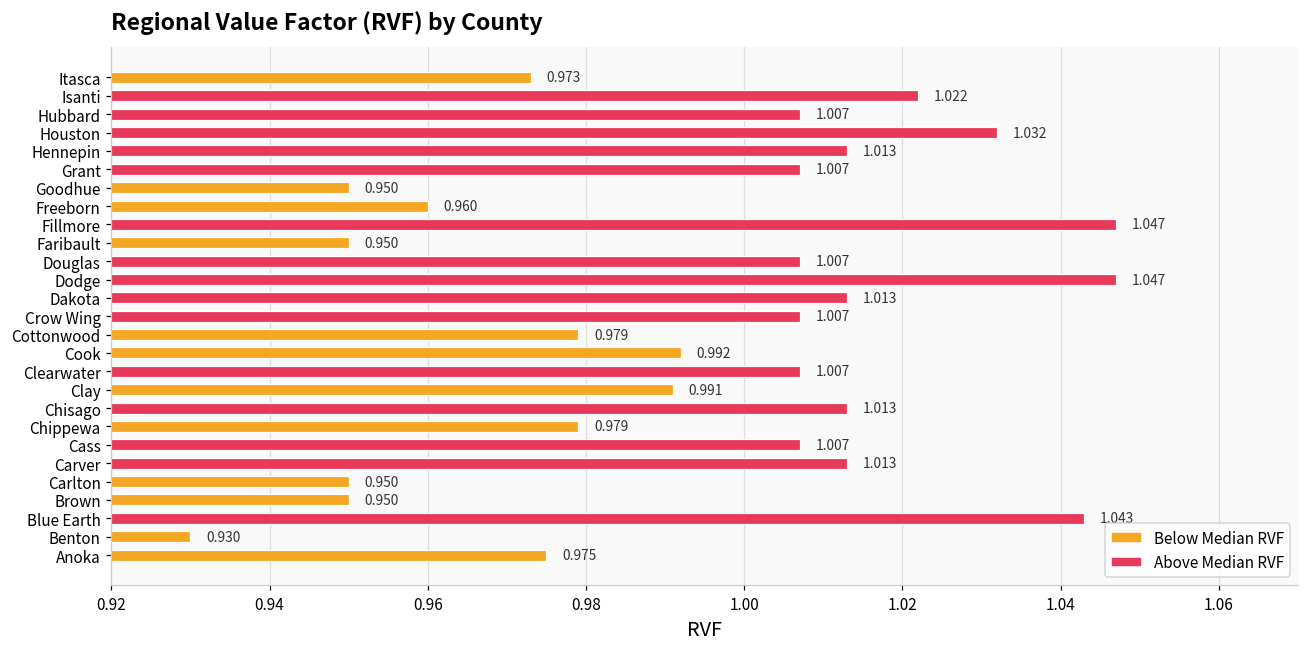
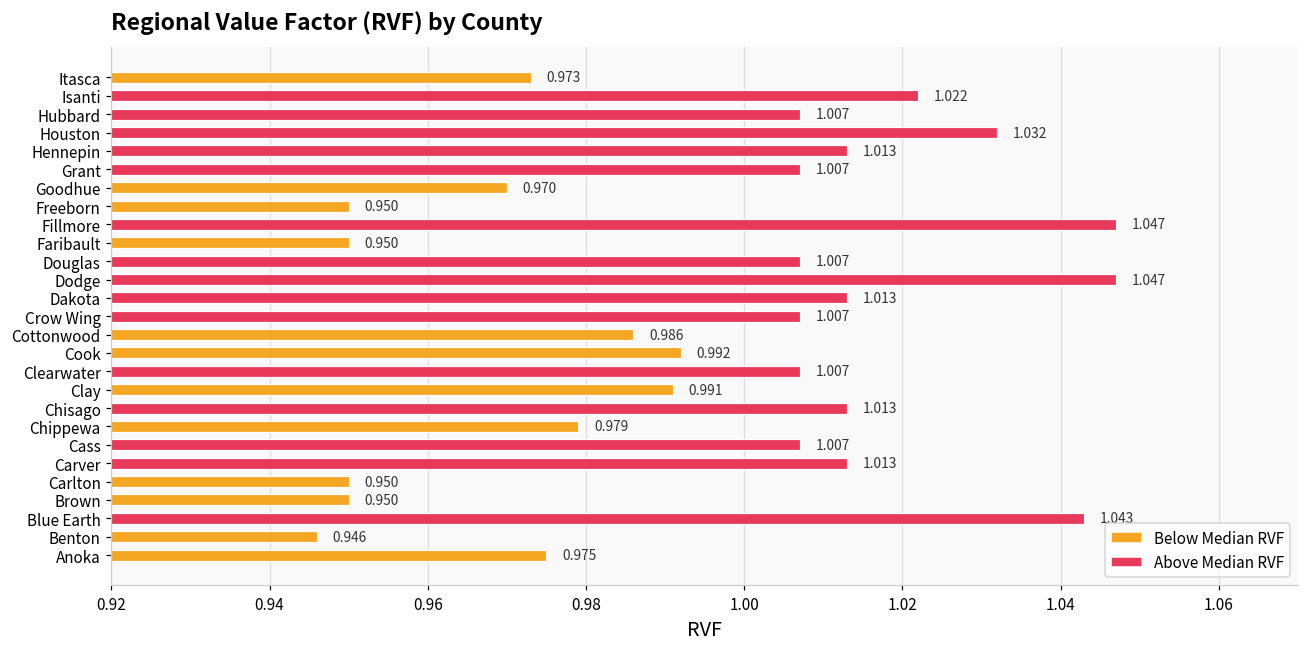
  {
    "Itasca": 0.973,
    "Isanti": 1.022,
    "Hubbard": 1.007,
    "Houston": 1.032,
    "Hennepin": 1.013,
    "Grant": 1.007,
-   "Goodhue": 0.950,
-   "Freeborn": 0.960,
+   "Goodhue": 0.970,
+   "Freeborn": 0.950,
    "Fillmore": 1.047,
    "Faribault": 0.950,
    "Douglas": 1.007,
    "Dodge": 1.047,
    "Dakota": 1.013,
    "Crow Wing": 1.007,
-   "Cottonwood": 0.979,
+   "Cottonwood": 0.986,
    "Cook": 0.992,
    "Clearwater": 1.007,
    "Clay": 0.991,
    "Chisago": 1.013,
    "Chippewa": 0.979,
    "Cass": 1.007,
    "Carver": 1.013,
    "Carlton": 0.950,
    "Brown": 0.950,
    "Blue Earth": 1.043,
-   "Benton": 0.930,
+   "Benton": 0.946,
    "Anoka": 0.975
  }
